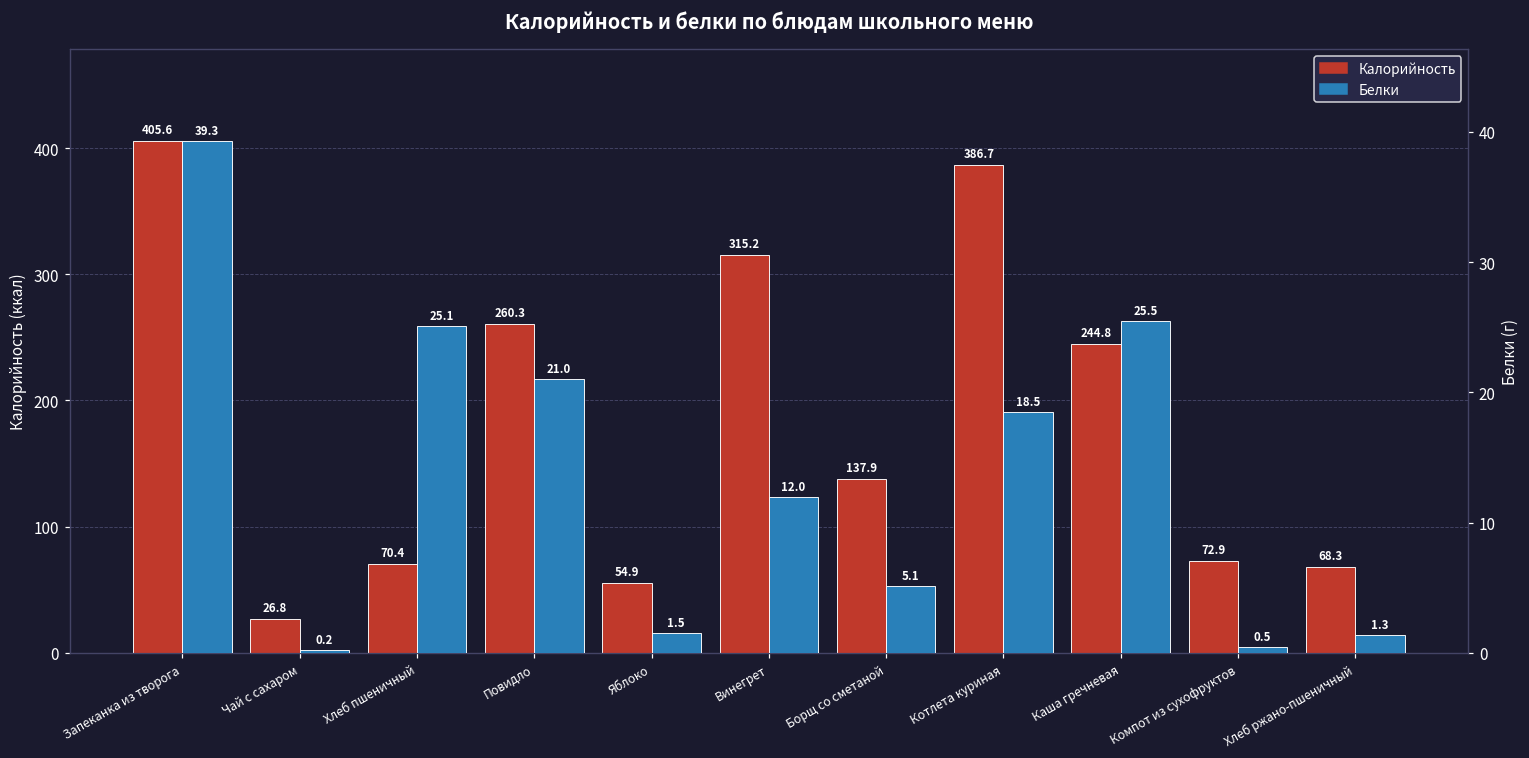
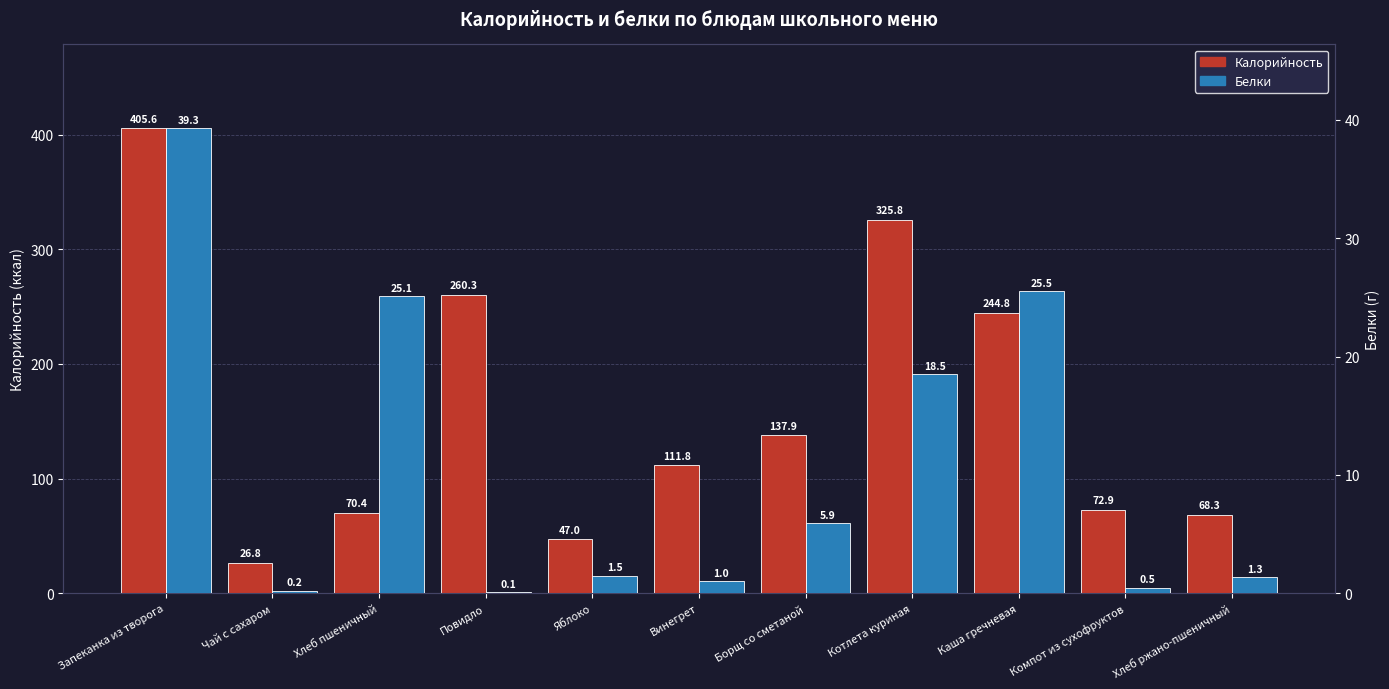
  {
    "Калорийность": {
      "Запеканка из творога": 405.6,
      "Чай с сахаром": 26.8,
      "Хлеб пшеничный": 70.4,
      "Повидло": 260.3,
-     "Яблоко": 54.9,
-     "Винегрет": 315.2,
+     "Яблоко": 47.0,
+     "Винегрет": 111.8,
      "Борщ со сметаной": 137.9,
-     "Котлета куриная": 386.7,
+     "Котлета куриная": 325.8,
      "Каша гречневая": 244.8,
      "Компот из сухофруктов": 72.9,
      "Хлеб ржано-пшеничный": 68.3
    },
    "Белки": {
      "Запеканка из творога": 39.3,
      "Чай с сахаром": 0.2,
      "Хлеб пшеничный": 25.1,
-     "Повидло": 21.0,
+     "Повидло": 0.1,
      "Яблоко": 1.5,
-     "Винегрет": 12.0,
-     "Борщ со сметаной": 5.1,
+     "Винегрет": 1.0,
+     "Борщ со сметаной": 5.9,
      "Котлета куриная": 18.5,
      "Каша гречневая": 25.5,
      "Компот из сухофруктов": 0.5,
      "Хлеб ржано-пшеничный": 1.3
    }
  }
